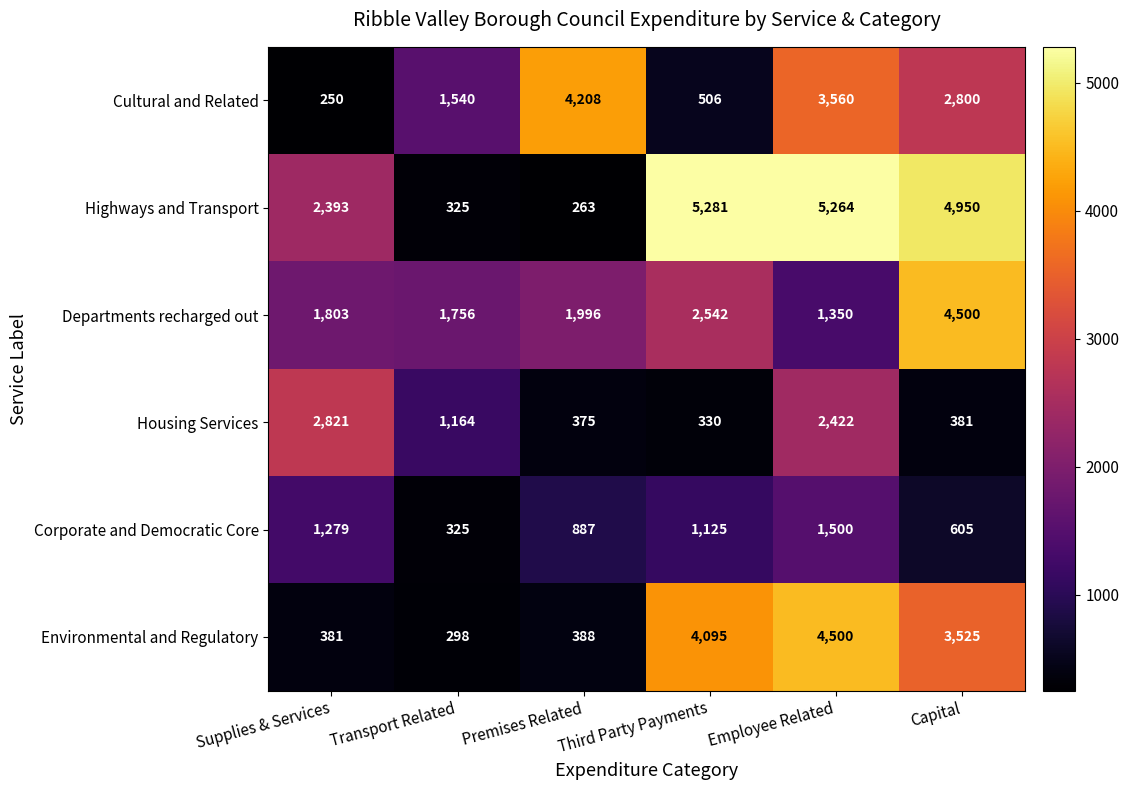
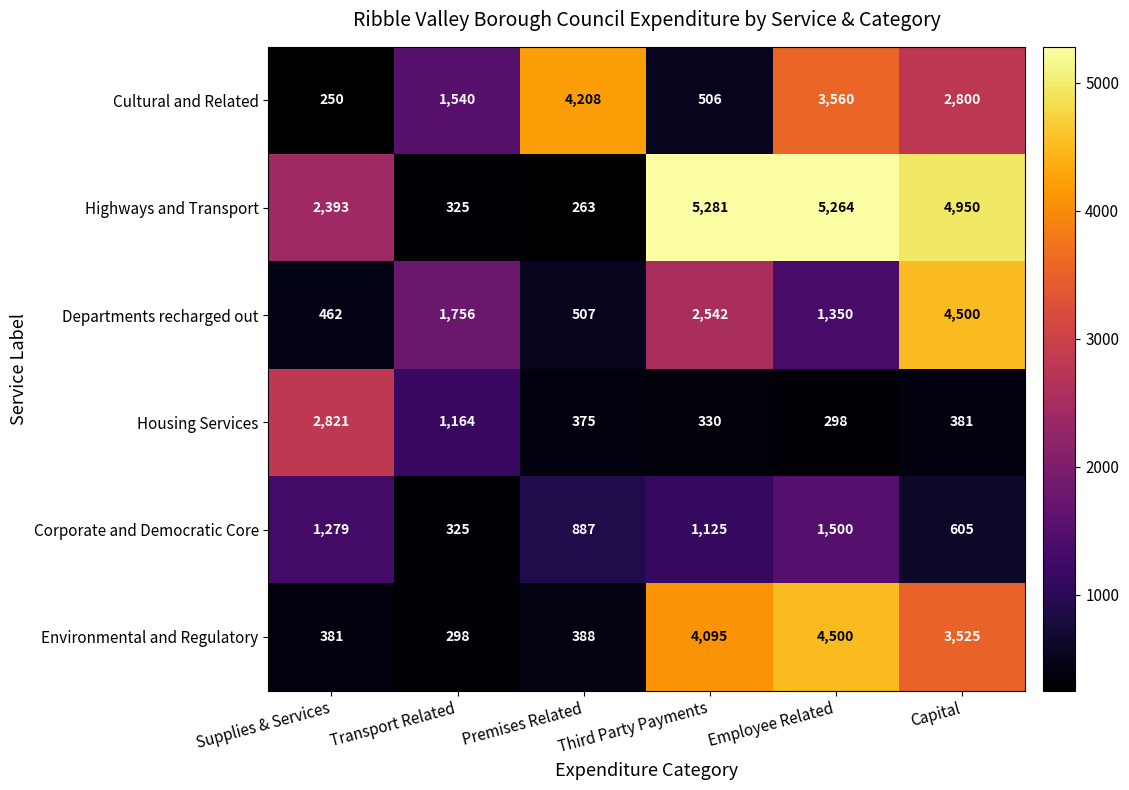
  {
    "Cultural and Related": {
      "Supplies & Services": "250",
      "Transport Related": "1,540",
      "Premises Related": "4,208",
      "Third Party Payments": "506",
      "Employee Related": "3,560",
      "Capital": "2,800"
    },
    "Highways and Transport": {
      "Supplies & Services": "2,393",
      "Transport Related": "325",
      "Premises Related": "263",
      "Third Party Payments": "5,281",
      "Employee Related": "5,264",
      "Capital": "4,950"
    },
    "Departments recharged out": {
-     "Supplies & Services": "1,803",
+     "Supplies & Services": "462",
      "Transport Related": "1,756",
-     "Premises Related": "1,996",
+     "Premises Related": "507",
      "Third Party Payments": "2,542",
      "Employee Related": "1,350",
      "Capital": "4,500"
    },
    "Housing Services": {
      "Supplies & Services": "2,821",
      "Transport Related": "1,164",
      "Premises Related": "375",
      "Third Party Payments": "330",
-     "Employee Related": "2,422",
+     "Employee Related": "298",
      "Capital": "381"
    },
    "Corporate and Democratic Core": {
      "Supplies & Services": "1,279",
      "Transport Related": "325",
      "Premises Related": "887",
      "Third Party Payments": "1,125",
      "Employee Related": "1,500",
      "Capital": "605"
    },
    "Environmental and Regulatory": {
      "Supplies & Services": "381",
      "Transport Related": "298",
      "Premises Related": "388",
      "Third Party Payments": "4,095",
      "Employee Related": "4,500",
      "Capital": "3,525"
    }
  }
